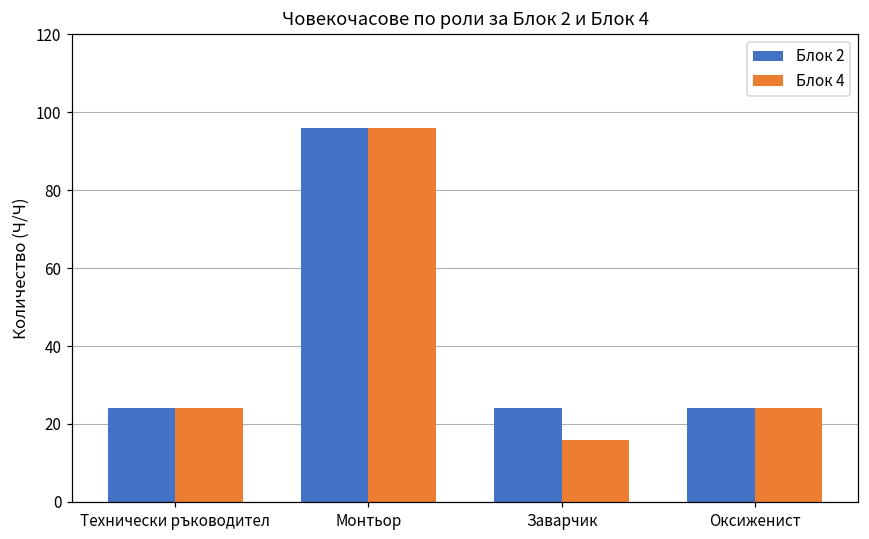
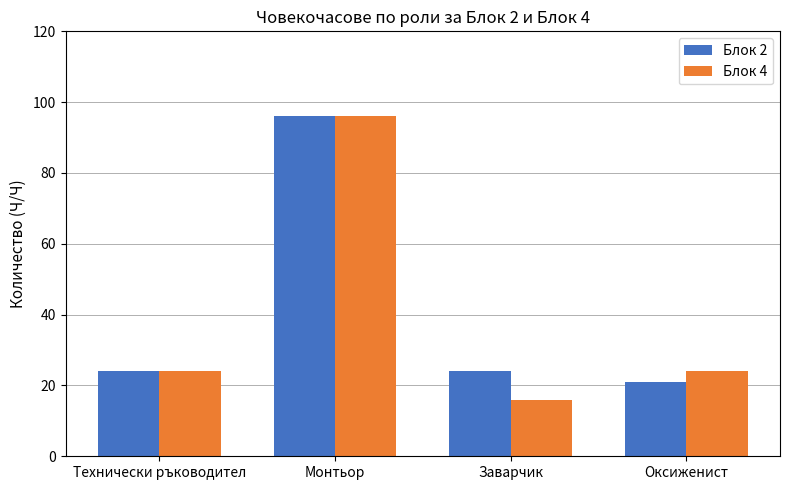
  {
    "Блок 2": {
      "Технически ръководител": 24,
      "Монтьор": 96,
      "Заварчик": 24,
-     "Оксиженист": 24
+     "Оксиженист": 21
    },
    "Блок 4": {
      "Технически ръководител": 24,
      "Монтьор": 96,
      "Заварчик": 16,
      "Оксиженист": 24
    }
  }
